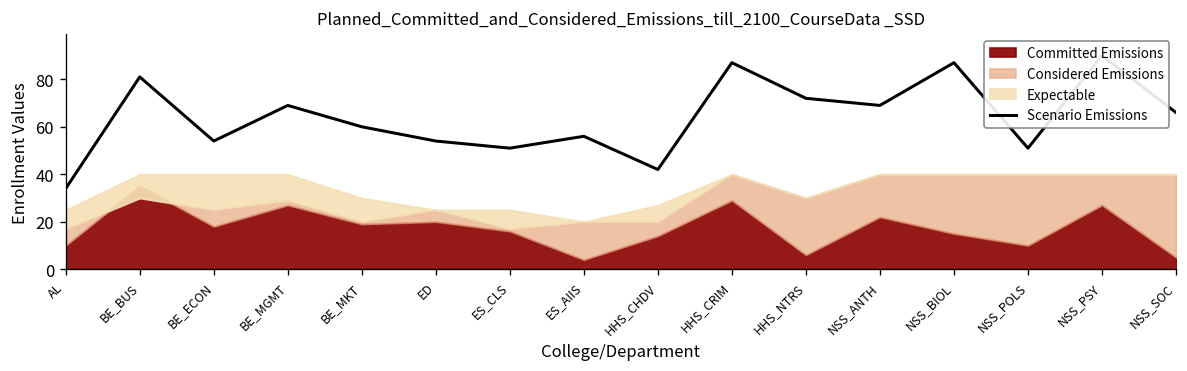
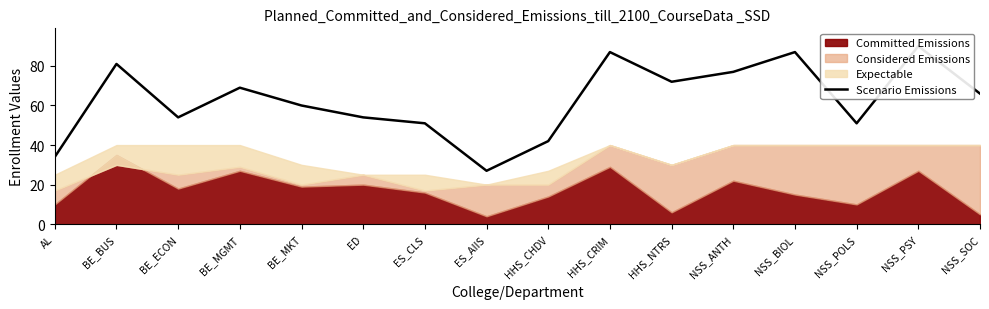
  {
    "Scenario Emissions": {
      "AL": 34,
      "BE_BUS": 81,
      "BE_ECON": 54,
      "BE_MGMT": 69,
      "BE_MKT": 60,
      "ED": 54,
      "ES_CLS": 51,
-     "ES_AIIS": 56,
+     "ES_AIIS": 27,
      "HHS_CHDV": 42,
      "HHS_CRIM": 87,
      "HHS_NTRS": 72,
-     "NSS_ANTH": 69,
+     "NSS_ANTH": 77,
      "NSS_BIOL": 87,
      "NSS_POLS": 51,
      "NSS_SOC": 66
    },
    "Committed Emissions": {
      "AL": 10,
      "BE_ECON": 18,
      "BE_MGMT": 27,
      "ED": 20,
      "ES_AIIS": 4,
      "HHS_CHDV": 14,
      "HHS_CRIM": 29,
      "HHS_NTRS": 6,
      "NSS_ANTH": 22,
      "NSS_BIOL": 15,
      "NSS_POLS": 10,
      "NSS_PSY": 27,
      "NSS_SOC": 5
    }
  }
